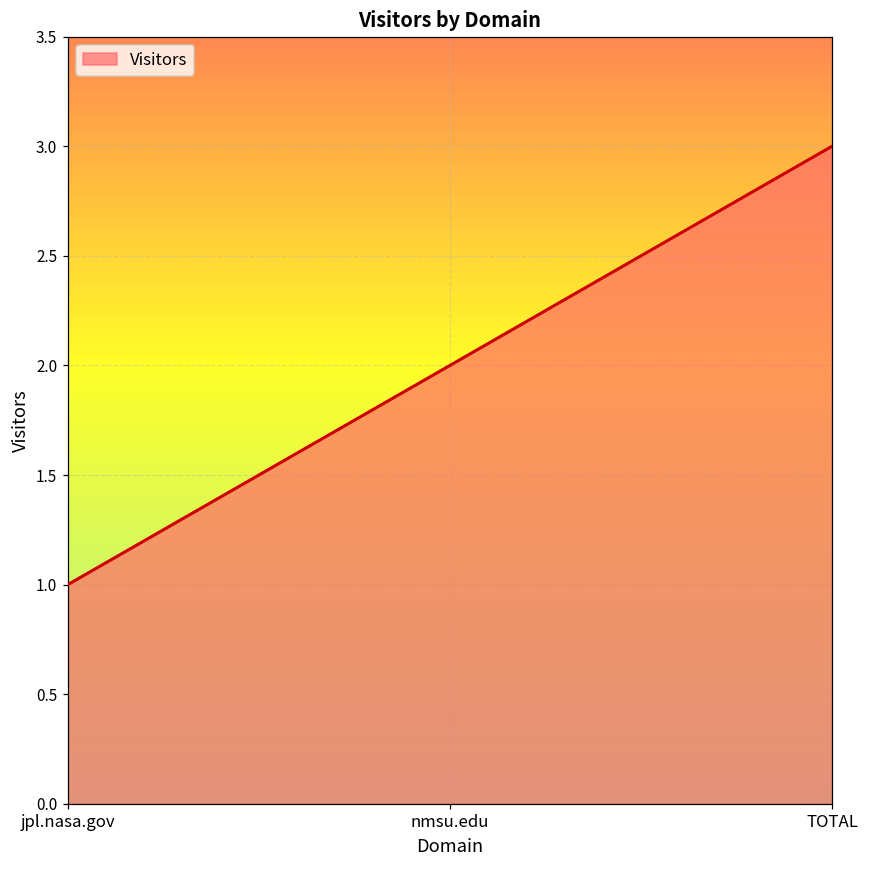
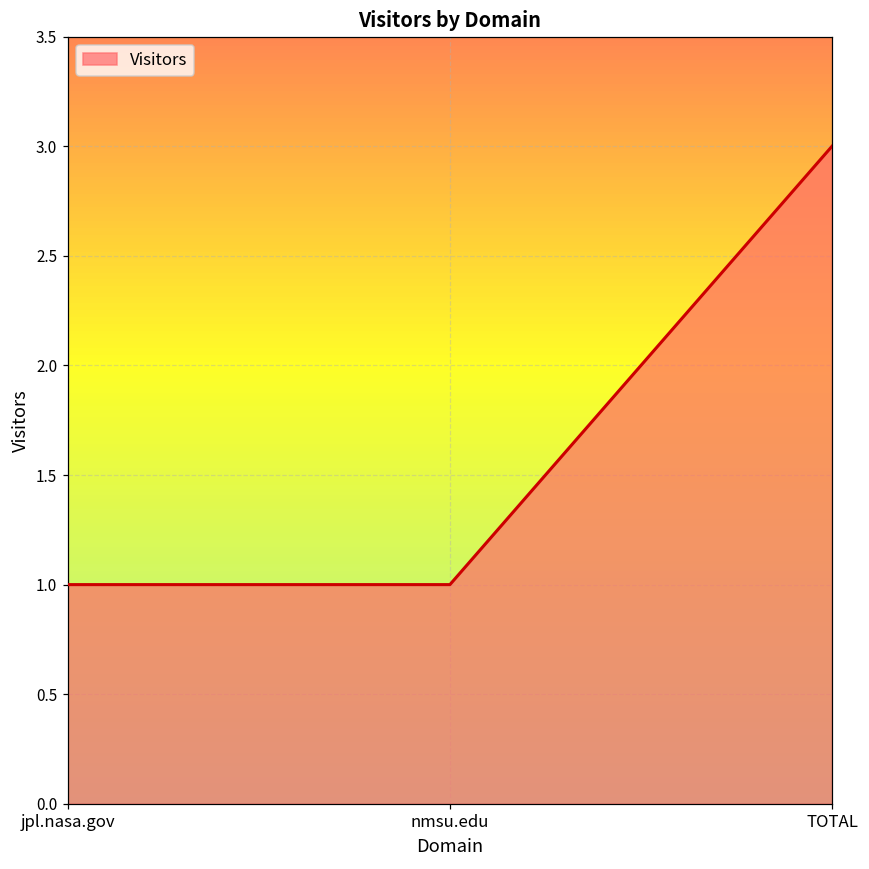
  {
    "jpl.nasa.gov": 1,
-   "nmsu.edu": 2,
+   "nmsu.edu": 1,
    "TOTAL": 3
  }
